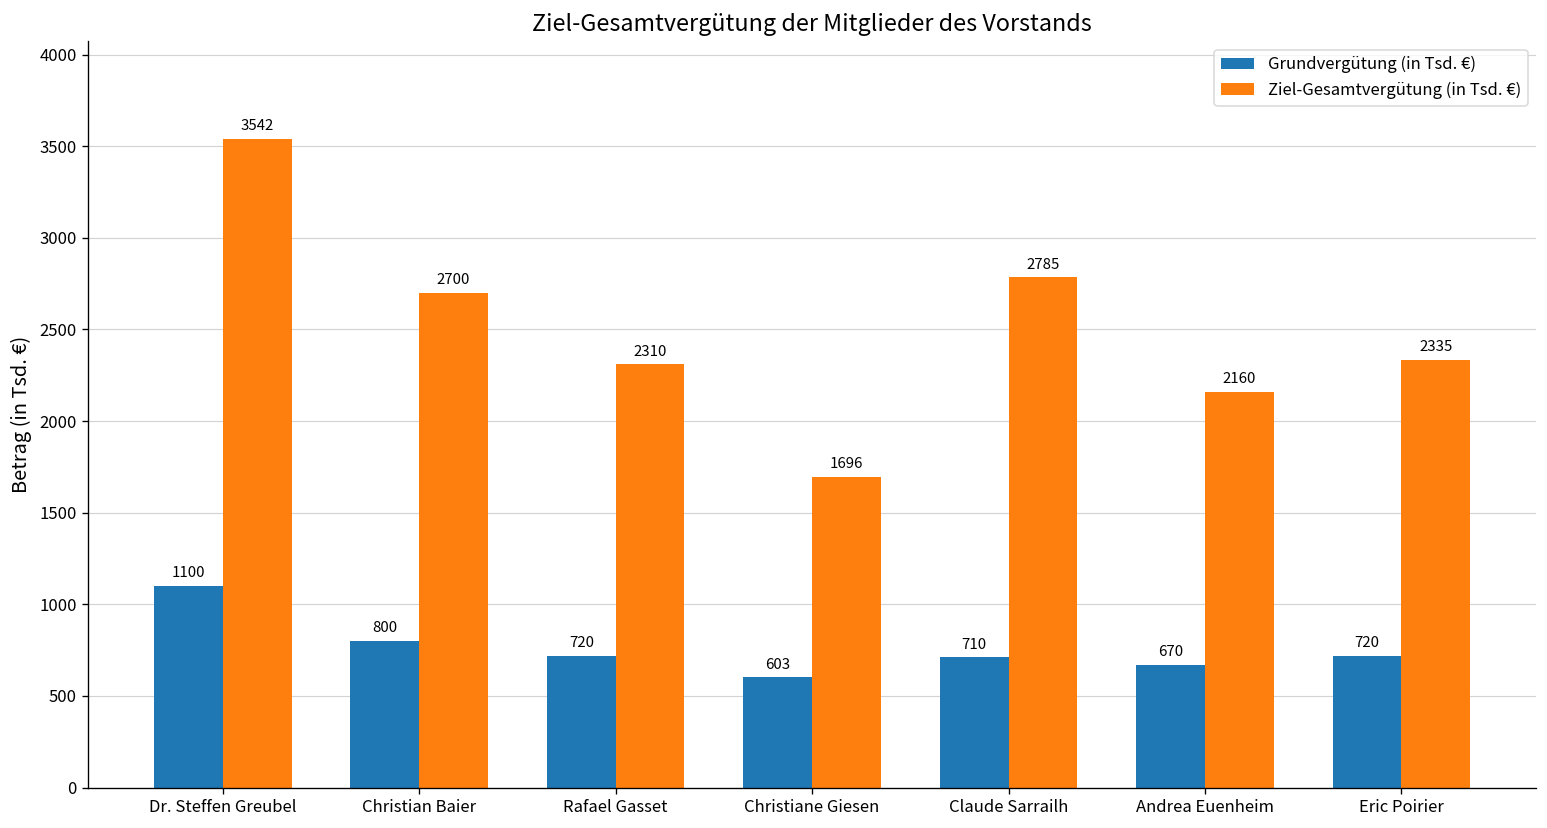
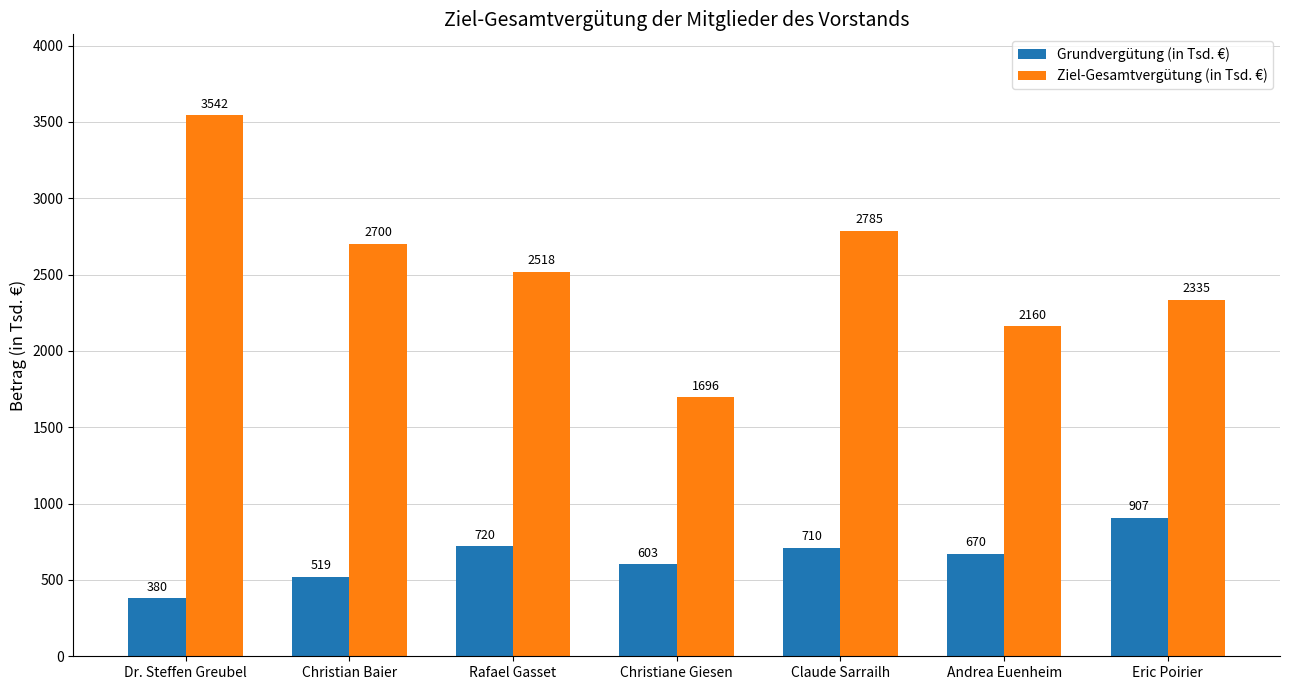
  {
    "Grundvergütung (in Tsd. €)": {
-     "Dr. Steffen Greubel": 1100,
-     "Christian Baier": 800,
+     "Dr. Steffen Greubel": 380,
+     "Christian Baier": 519,
      "Rafael Gasset": 720,
      "Christiane Giesen": 603,
      "Claude Sarrailh": 710,
      "Andrea Euenheim": 670,
-     "Eric Poirier": 720
+     "Eric Poirier": 907
    },
    "Ziel-Gesamtvergütung (in Tsd. €)": {
      "Dr. Steffen Greubel": 3542,
      "Christian Baier": 2700,
-     "Rafael Gasset": 2310,
+     "Rafael Gasset": 2518,
      "Christiane Giesen": 1696,
      "Claude Sarrailh": 2785,
      "Andrea Euenheim": 2160,
      "Eric Poirier": 2335
    }
  }
